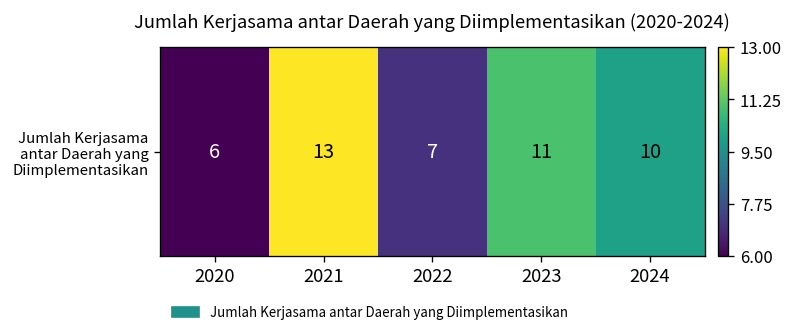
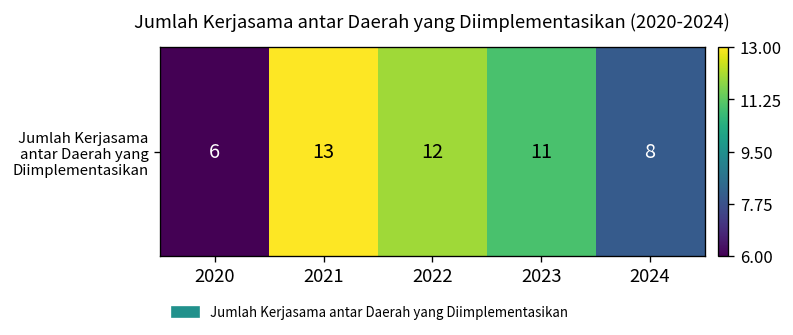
  {
    "Jumlah Kerjasama antar Daerah yang Diimplementasikan": {
      "2020": 6,
      "2021": 13,
-     "2022": 7,
+     "2022": 12,
      "2023": 11,
-     "2024": 10
+     "2024": 8
    }
  }
